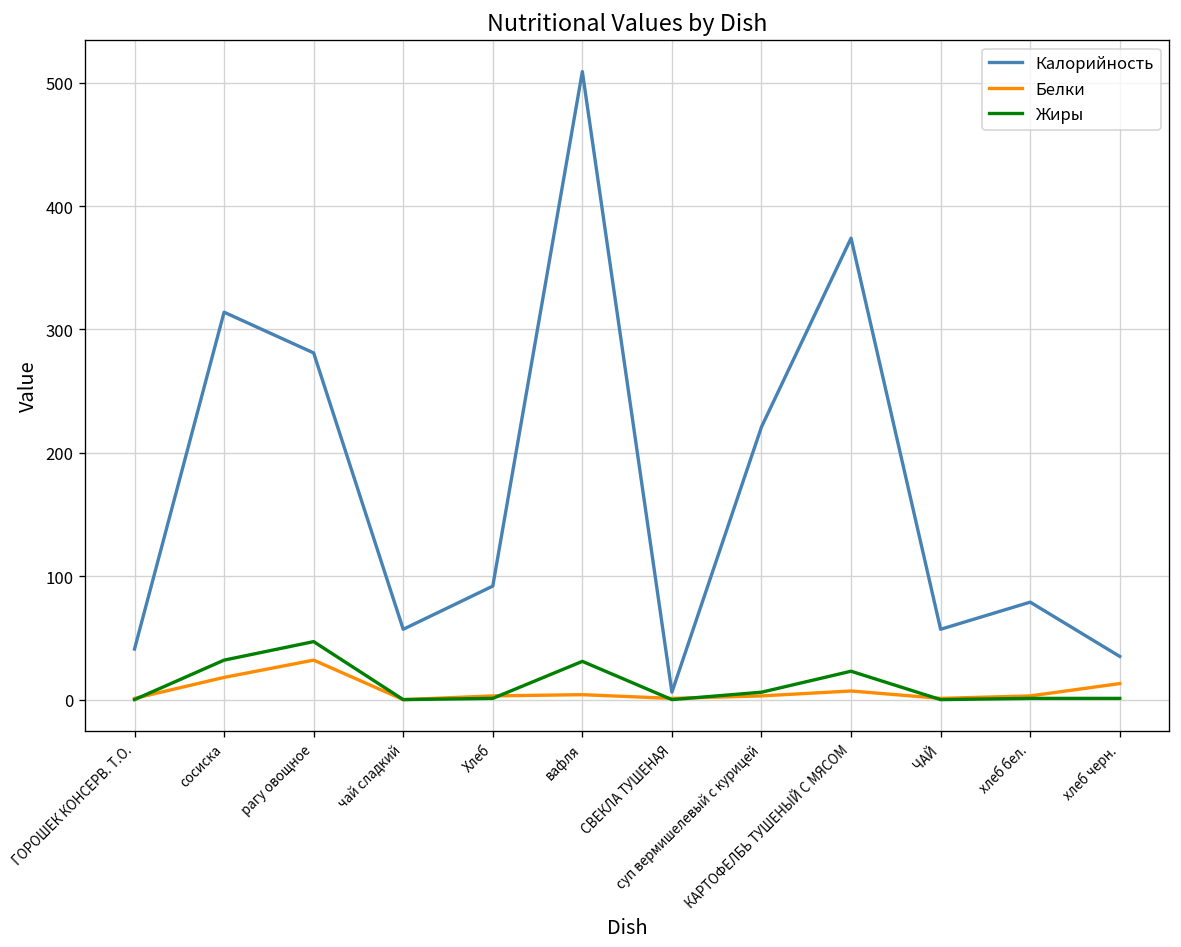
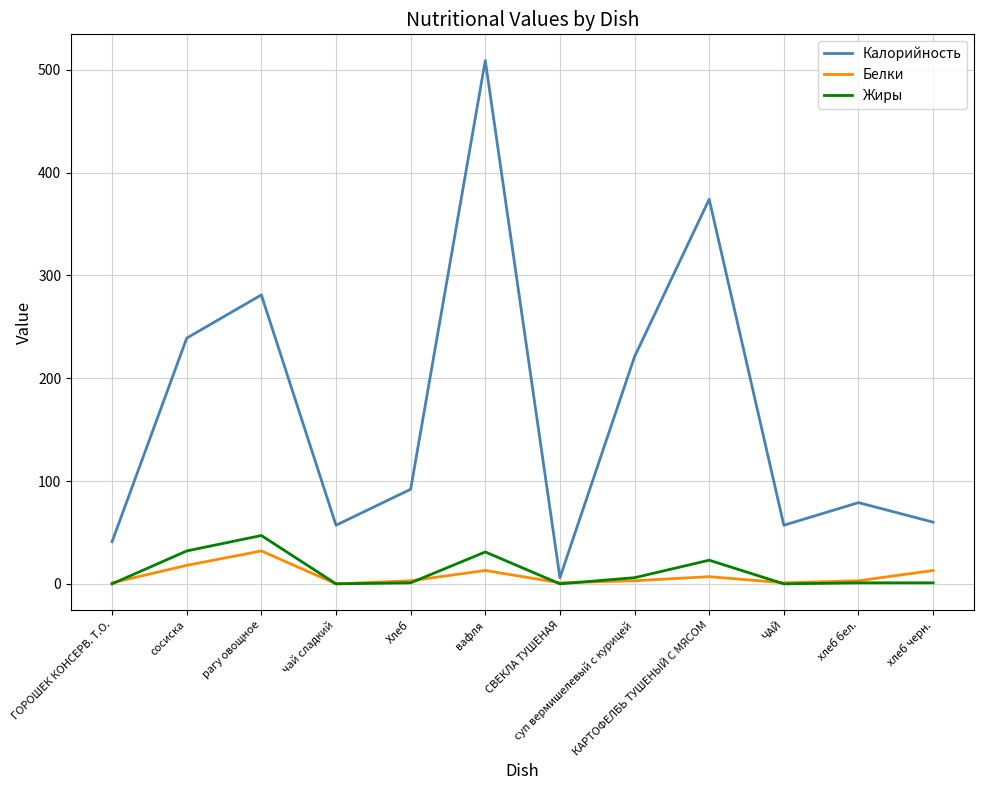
  {
    "Калорийность": {
      "ГОРОШЕК КОНСЕРВ. Т.О.": 41,
-     "сосиска": 314,
+     "сосиска": 239,
      "рагу овощное": 281,
      "чай сладкий": 57,
      "Хлеб": 92,
      "вафля": 509,
      "СВЕКЛА ТУШЕНАЯ": 6,
      "суп вермишелевый с курицей": 221,
      "КАРТОФЕЛБЬ ТУШЕНЫЙ С МЯСОМ": 374,
      "ЧАЙ": 57,
      "хлеб бел.": 79,
-     "хлеб черн.": 35
+     "хлеб черн.": 60
    },
    "Белки": {
      "сосиска": 18,
      "рагу овощное": 32,
-     "вафля": 4,
+     "вафля": 13,
      "суп вермишелевый с курицей": 3,
      "КАРТОФЕЛБЬ ТУШЕНЫЙ С МЯСОМ": 7,
      "хлеб черн.": 13
    },
    "Жиры": {
      "сосиска": 32,
      "рагу овощное": 47,
      "вафля": 31,
      "суп вермишелевый с курицей": 6,
      "КАРТОФЕЛБЬ ТУШЕНЫЙ С МЯСОМ": 23,
      "хлеб черн.": 1
    }
  }
